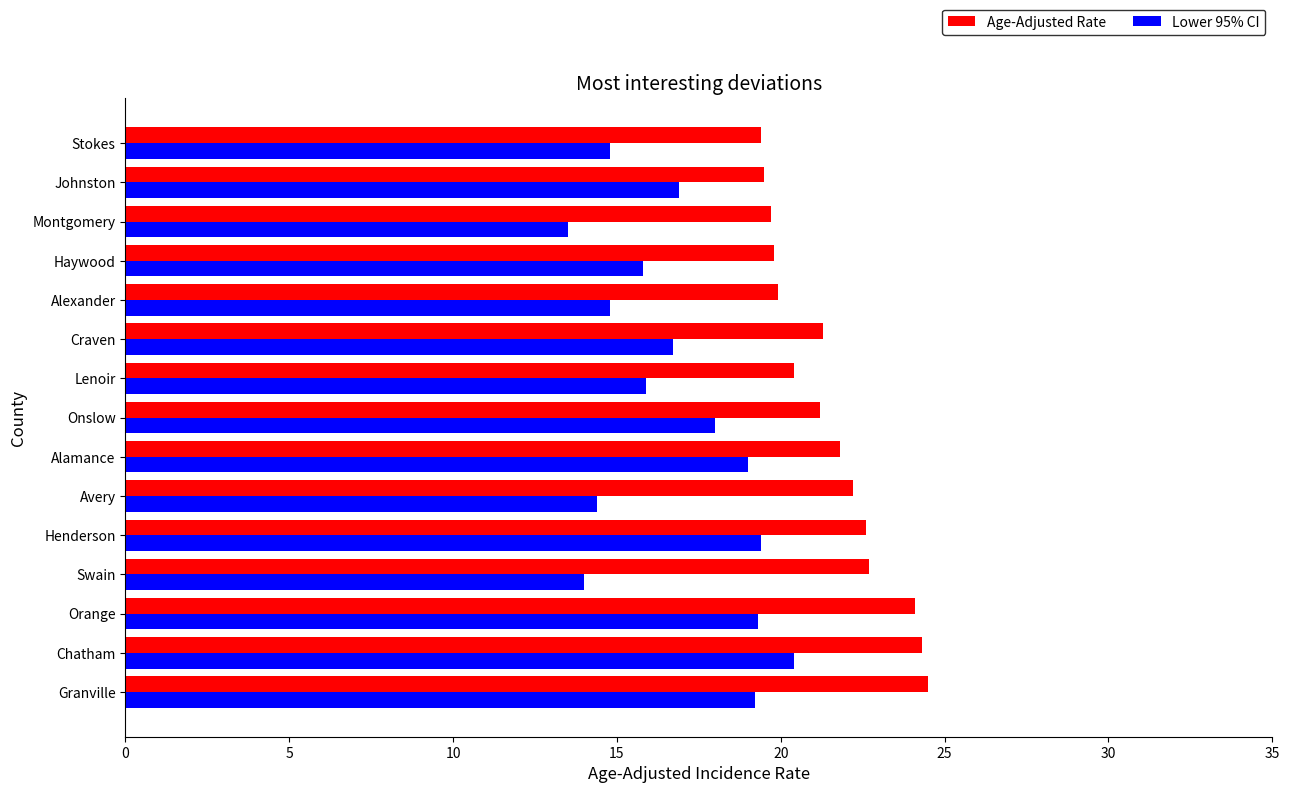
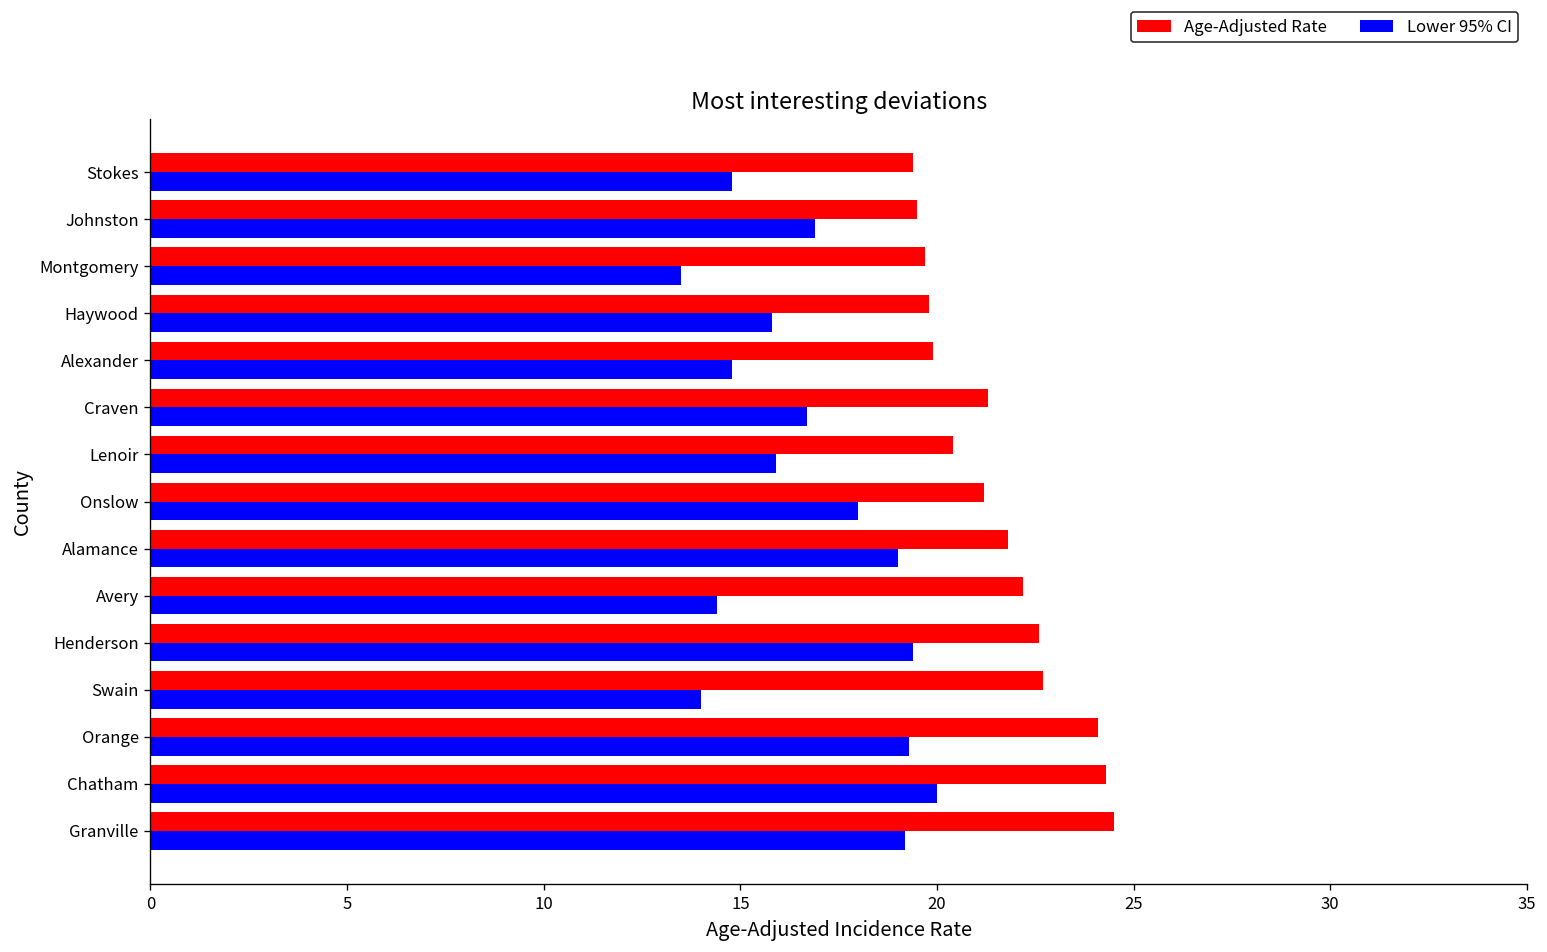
  {
    "Age-Adjusted Rate": {
      "Stokes": 19.4,
      "Johnston": 19.5,
      "Montgomery": 19.7,
      "Haywood": 19.8,
      "Alexander": 19.9,
      "Craven": 21.3,
      "Lenoir": 20.4,
      "Onslow": 21.2,
      "Alamance": 21.8,
      "Avery": 22.2,
      "Henderson": 22.6,
      "Swain": 22.7,
      "Orange": 24.1,
      "Chatham": 24.3,
      "Granville": 24.5
    },
    "Lower 95% CI": {
      "Stokes": 14.8,
      "Johnston": 16.9,
      "Montgomery": 13.5,
      "Haywood": 15.8,
      "Alexander": 14.8,
      "Craven": 16.7,
      "Lenoir": 15.9,
      "Onslow": 18.0,
      "Alamance": 19.0,
      "Avery": 14.4,
      "Henderson": 19.4,
      "Swain": 14.0,
      "Orange": 19.3,
-     "Chatham": 20.4,
+     "Chatham": 20.0,
      "Granville": 19.2
    }
  }
